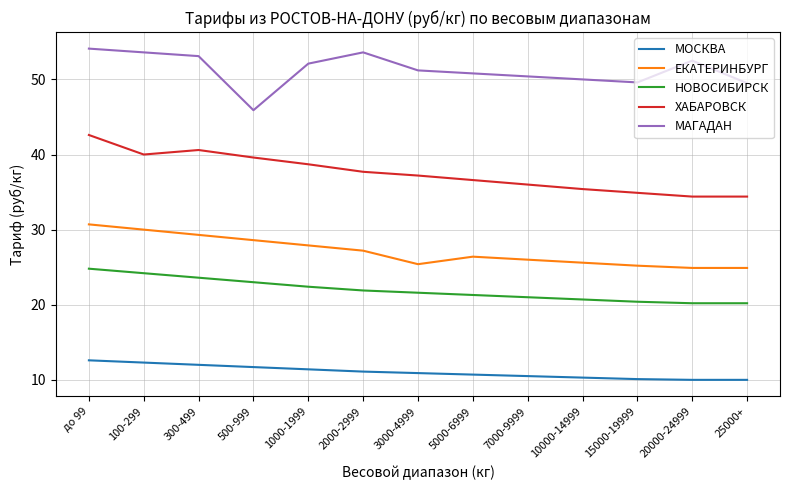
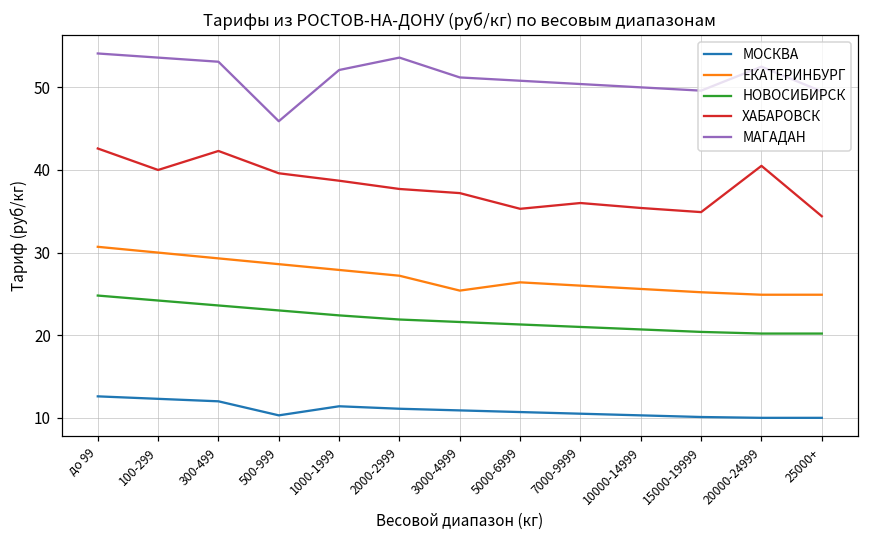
  {
    "МОСКВА": {
      "до 99": 13,
      "100-299": 12,
      "300-499": 12,
-     "500-999": 12,
+     "500-999": 10,
      "1000-1999": 11,
      "2000-2999": 11,
      "3000-4999": 11,
      "5000-6999": 11,
      "7000-9999": 11,
      "10000-14999": 10,
      "15000-19999": 10,
      "20000-24999": 10,
      "25000+": 10
    },
    "ЕКАТЕРИНБУРГ": {
      "до 99": 31,
      "100-299": 30,
      "300-499": 29,
      "500-999": 29,
      "1000-1999": 28,
      "2000-2999": 27,
      "3000-4999": 25,
      "5000-6999": 26,
      "7000-9999": 26,
      "10000-14999": 26,
      "15000-19999": 25,
      "20000-24999": 25,
      "25000+": 25
    },
    "НОВОСИБИРСК": {
      "до 99": 25,
      "100-299": 24,
      "300-499": 24,
      "500-999": 23,
      "1000-1999": 22,
      "2000-2999": 22,
      "3000-4999": 22,
      "5000-6999": 21,
      "7000-9999": 21,
      "10000-14999": 21,
      "15000-19999": 20,
      "20000-24999": 20,
      "25000+": 20
    },
    "ХАБАРОВСК": {
      "до 99": 43,
      "100-299": 40,
-     "300-499": 41,
+     "300-499": 42,
      "500-999": 40,
      "1000-1999": 39,
      "2000-2999": 38,
      "3000-4999": 37,
-     "5000-6999": 37,
+     "5000-6999": 35,
      "7000-9999": 36,
      "10000-14999": 35,
      "15000-19999": 35,
-     "20000-24999": 34,
+     "20000-24999": 41,
      "25000+": 34
    },
    "МАГАДАН": {
      "до 99": 54,
      "100-299": 54,
      "300-499": 53,
      "500-999": 46,
      "1000-1999": 52,
      "2000-2999": 54,
      "3000-4999": 51,
      "5000-6999": 51,
      "7000-9999": 50,
      "10000-14999": 50
    }
  }
